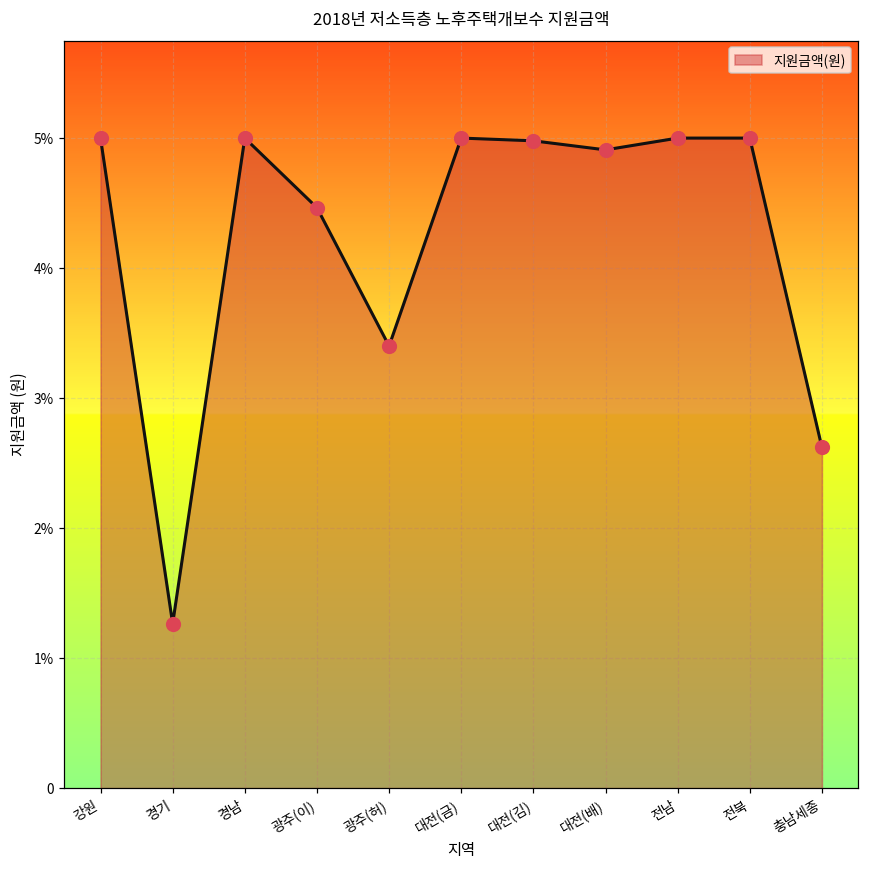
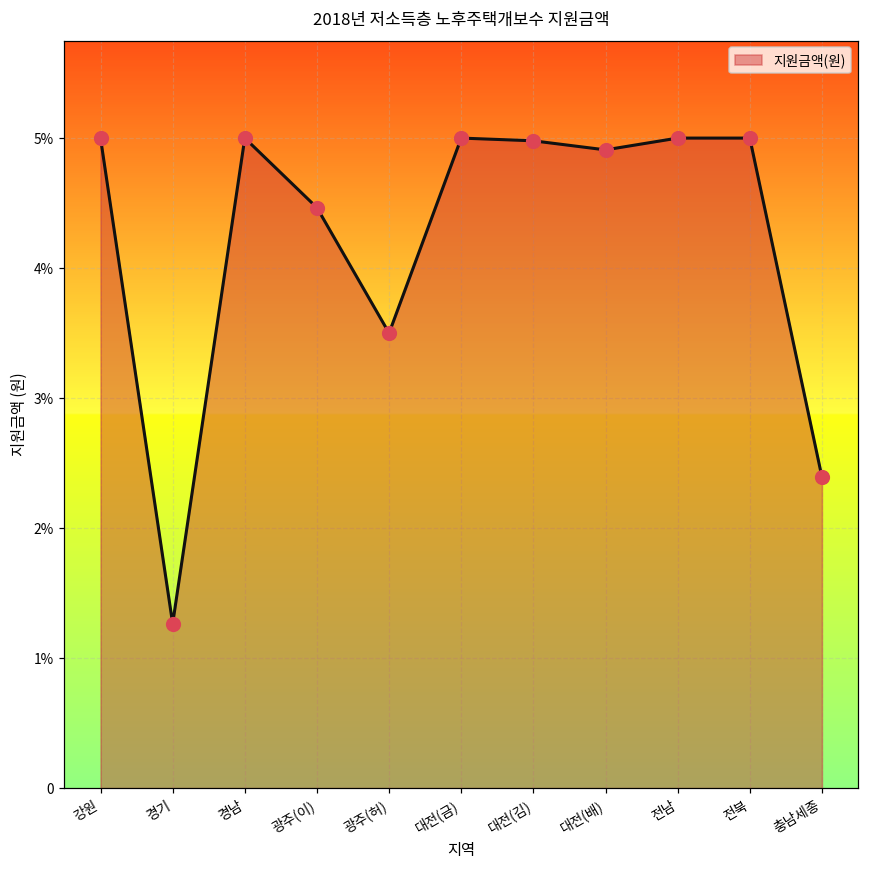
  {
    "강원": "5.00%",
    "경기": "1.27%",
    "경남": "5.00%",
    "광주(이)": "4.46%",
-   "광주(허)": "3.40%",
+   "광주(허)": "3.50%",
    "대전(금)": "5.00%",
    "대전(김)": "4.98%",
    "대전(배)": "4.91%",
    "전남": "5.00%",
    "전북": "5.00%",
-   "충남세종": "2.62%"
+   "충남세종": "2.39%"
  }
